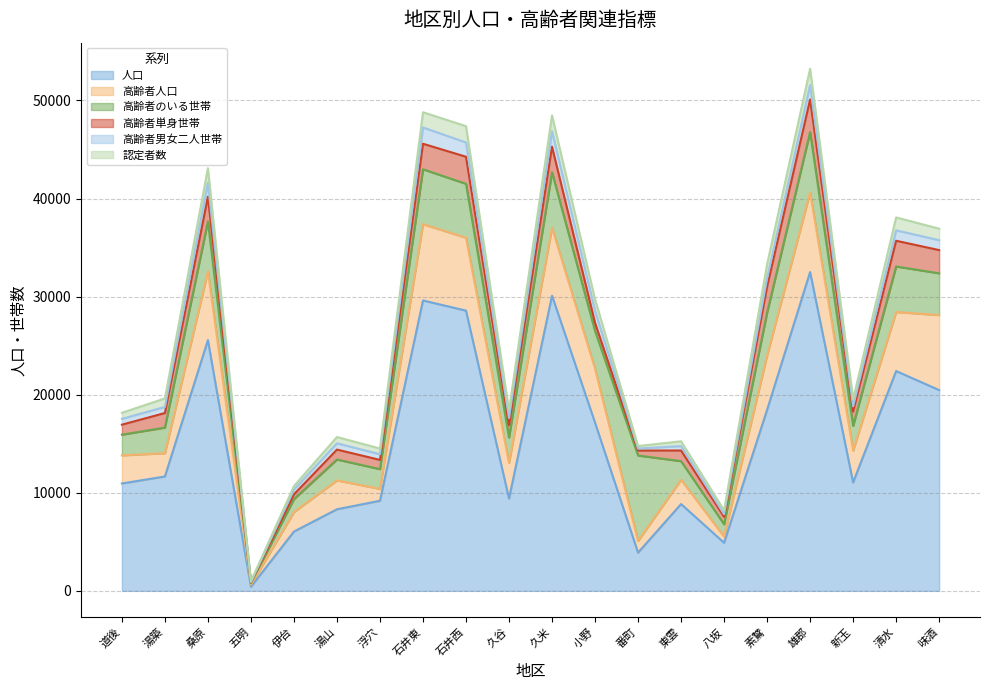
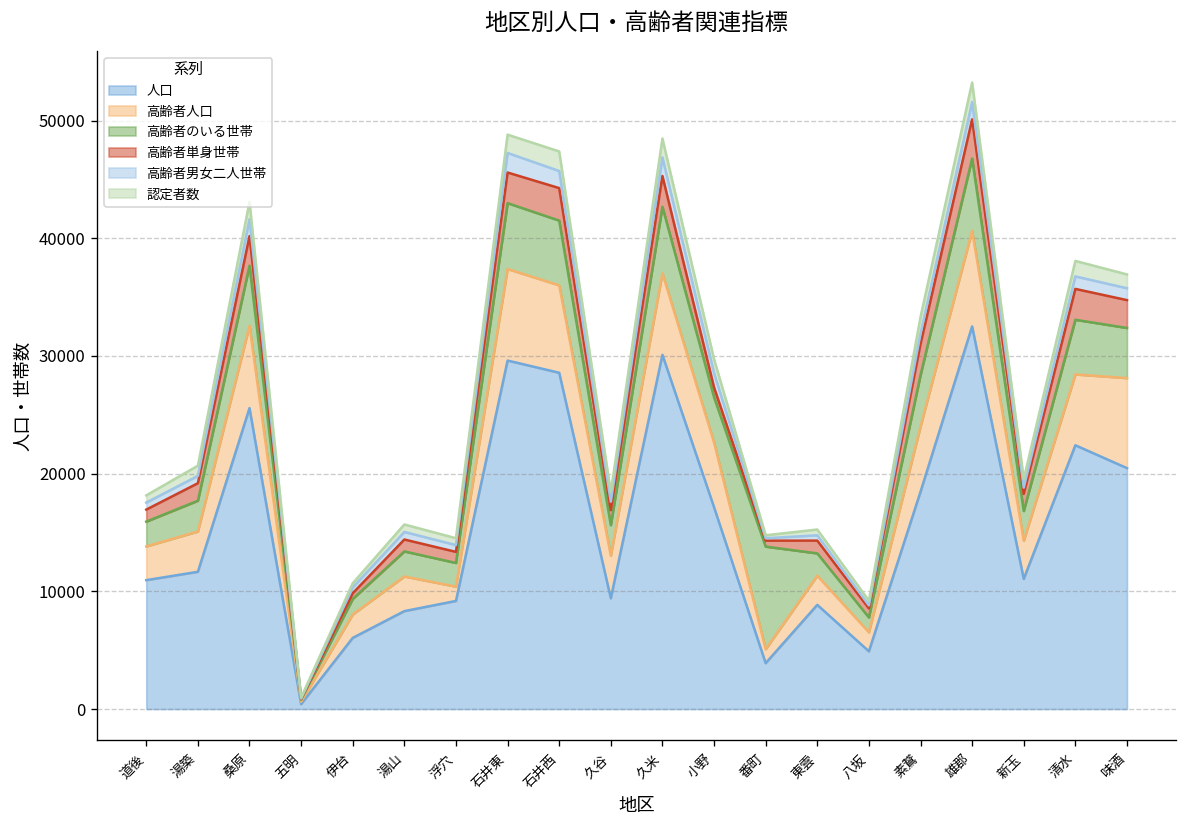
  {
    "高齢者人口": {
      "道後": 3000,
-     "湯築": 2000,
+     "湯築": 3000,
      "桑原": 7000,
      "伊台": 2000,
      "湯山": 3000,
      "浮穴": 1000,
      "石井東": 8000,
      "石井西": 7000,
      "久谷": 4000,
      "久米": 7000,
      "小野": 5000,
      "番町": 1000,
      "東雲": 2000,
-     "八坂": 1000,
+     "八坂": 2000,
      "素鵞": 6000,
      "雄郡": 8000,
      "新玉": 3000,
      "清水": 6000,
      "味酒": 8000
    },
    "高齢者のいる世帯": {
      "道後": 2000,
      "湯築": 3000,
      "桑原": 5000,
      "伊台": 1000,
      "湯山": 2000,
      "浮穴": 2000,
      "石井東": 6000,
      "石井西": 6000,
      "久谷": 3000,
      "久米": 6000,
      "小野": 4000,
      "番町": 9000,
      "東雲": 2000,
      "八坂": 1000,
      "素鵞": 4000,
      "雄郡": 6000,
      "新玉": 3000,
      "清水": 5000,
      "味酒": 4000
    },
    "高齢者単身世帯": {
      "道後": 1000,
      "湯築": 1000,
      "桑原": 3000,
      "伊台": 0,
      "湯山": 1000,
      "浮穴": 1000,
      "石井東": 3000,
      "石井西": 3000,
      "久谷": 1000,
      "久米": 3000,
      "小野": 1000,
      "東雲": 1000,
      "素鵞": 3000,
      "雄郡": 3000,
      "新玉": 1000,
      "清水": 3000,
      "味酒": 2000
    }
  }
